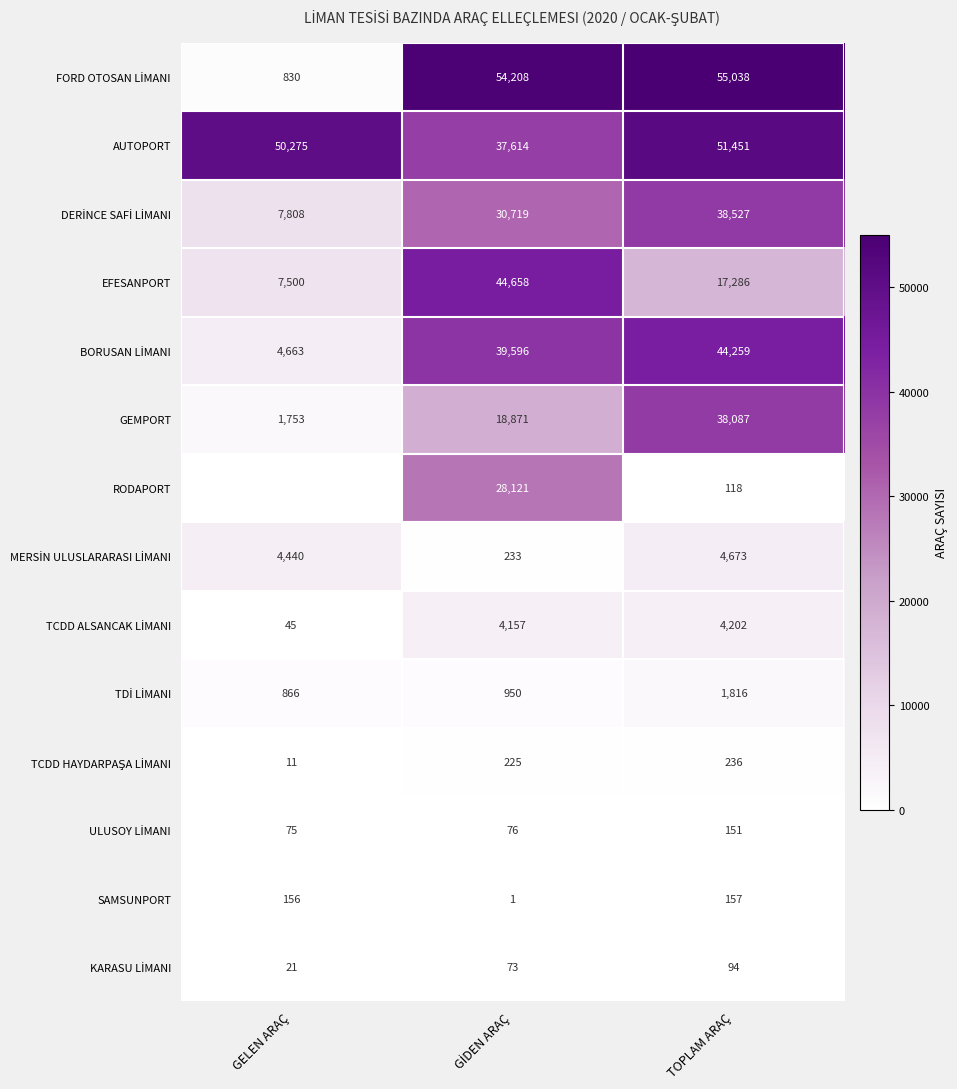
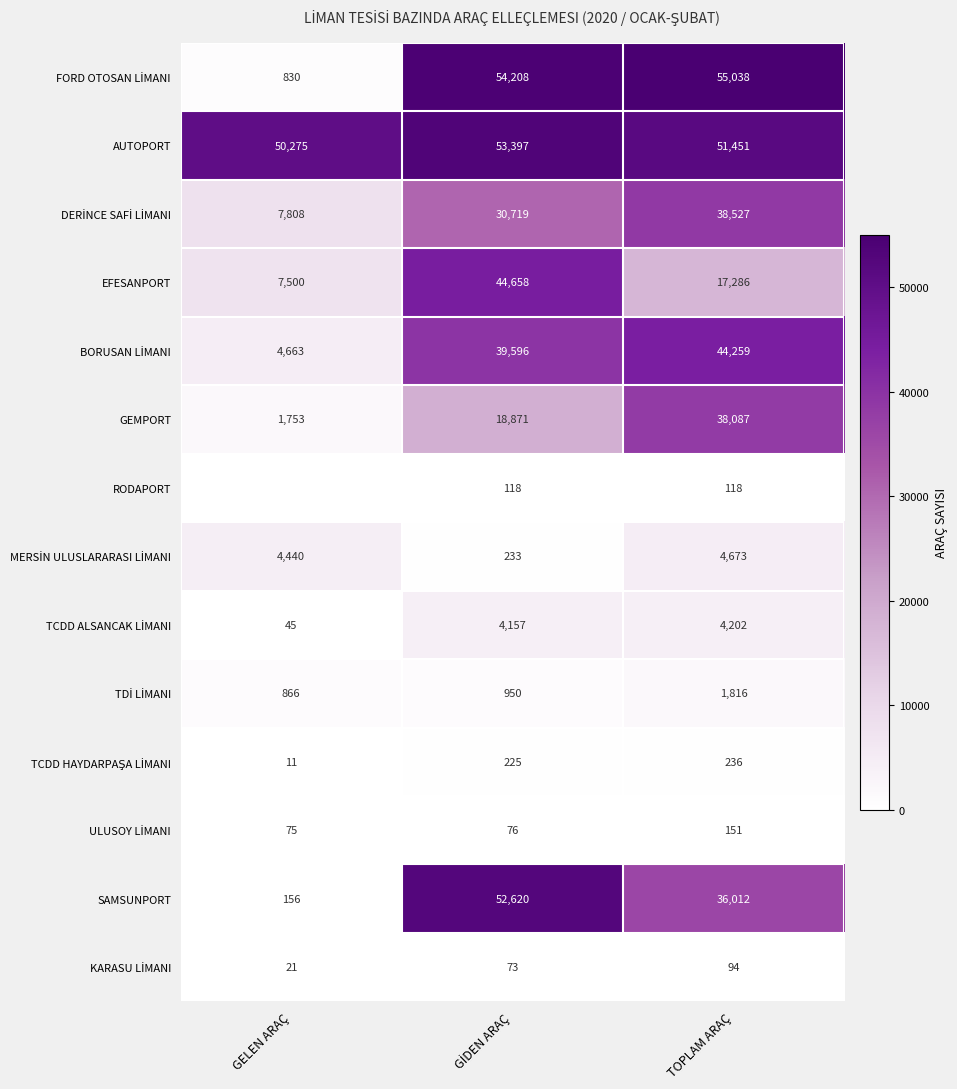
  {
    "FORD OTOSAN LİMANI": {
      "GELEN ARAÇ": "830",
      "GİDEN ARAÇ": "54,208",
      "TOPLAM ARAÇ": "55,038"
    },
    "AUTOPORT": {
      "GELEN ARAÇ": "50,275",
-     "GİDEN ARAÇ": "37,614",
+     "GİDEN ARAÇ": "53,397",
      "TOPLAM ARAÇ": "51,451"
    },
    "DERİNCE SAFİ LİMANI": {
      "GELEN ARAÇ": "7,808",
      "GİDEN ARAÇ": "30,719",
      "TOPLAM ARAÇ": "38,527"
    },
    "EFESANPORT": {
      "GELEN ARAÇ": "7,500",
      "GİDEN ARAÇ": "44,658",
      "TOPLAM ARAÇ": "17,286"
    },
    "BORUSAN LİMANI": {
      "GELEN ARAÇ": "4,663",
      "GİDEN ARAÇ": "39,596",
      "TOPLAM ARAÇ": "44,259"
    },
    "GEMPORT": {
      "GELEN ARAÇ": "1,753",
      "GİDEN ARAÇ": "18,871",
      "TOPLAM ARAÇ": "38,087"
    },
    "RODAPORT": {
-     "GİDEN ARAÇ": "28,121",
+     "GİDEN ARAÇ": "118",
      "TOPLAM ARAÇ": "118"
    },
    "MERSİN ULUSLARARASI LİMANI": {
      "GELEN ARAÇ": "4,440",
      "GİDEN ARAÇ": "233",
      "TOPLAM ARAÇ": "4,673"
    },
    "TCDD ALSANCAK LİMANI": {
      "GELEN ARAÇ": "45",
      "GİDEN ARAÇ": "4,157",
      "TOPLAM ARAÇ": "4,202"
    },
    "TDİ LİMANI": {
      "GELEN ARAÇ": "866",
      "GİDEN ARAÇ": "950",
      "TOPLAM ARAÇ": "1,816"
    },
    "TCDD HAYDARPAŞA LİMANI": {
      "GELEN ARAÇ": "11",
      "GİDEN ARAÇ": "225",
      "TOPLAM ARAÇ": "236"
    },
    "ULUSOY LİMANI": {
      "GELEN ARAÇ": "75",
      "GİDEN ARAÇ": "76",
      "TOPLAM ARAÇ": "151"
    },
    "SAMSUNPORT": {
      "GELEN ARAÇ": "156",
-     "GİDEN ARAÇ": "1",
-     "TOPLAM ARAÇ": "157"
+     "GİDEN ARAÇ": "52,620",
+     "TOPLAM ARAÇ": "36,012"
    },
    "KARASU LİMANI": {
      "GELEN ARAÇ": "21",
      "GİDEN ARAÇ": "73",
      "TOPLAM ARAÇ": "94"
    }
  }
